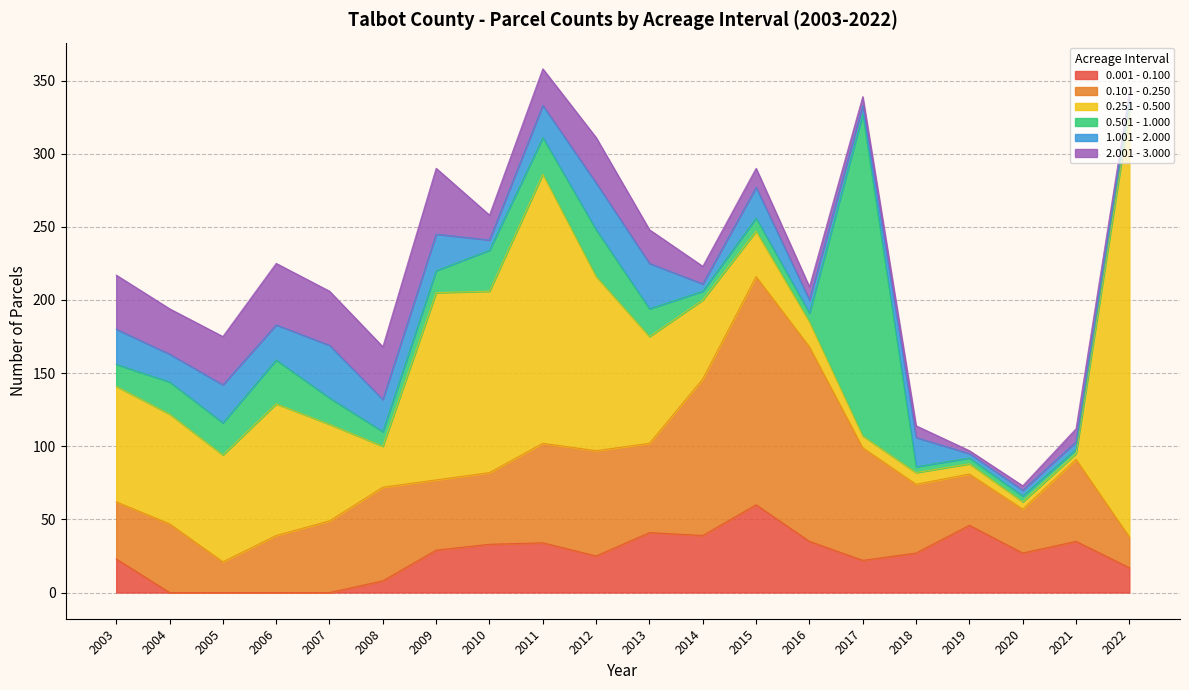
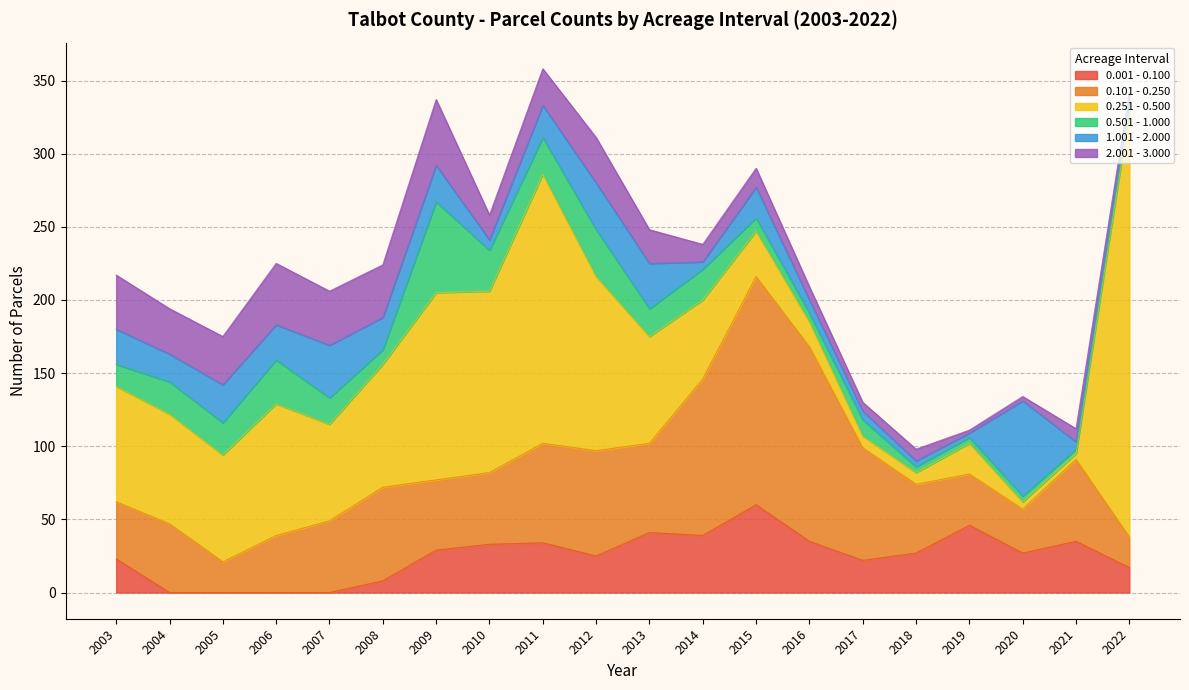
  {
    "0.251 - 0.500": {
      "2003": 79,
      "2004": 75,
      "2005": 73,
      "2006": 90,
      "2007": 66,
-     "2008": 28,
+     "2008": 84,
      "2009": 128,
      "2010": 124,
      "2011": 184,
      "2012": 119,
      "2013": 73,
      "2014": 54,
      "2015": 31,
      "2016": 17,
      "2017": 8,
      "2018": 8,
-     "2019": 7,
+     "2019": 21,
      "2020": 5,
      "2021": 4
    },
    "0.501 - 1.000": {
      "2003": 15,
      "2004": 22,
      "2005": 22,
      "2006": 30,
      "2007": 18,
      "2008": 10,
-     "2009": 15,
+     "2009": 62,
      "2010": 28,
      "2011": 25,
      "2012": 32,
      "2013": 19,
-     "2014": 6,
+     "2014": 21,
      "2015": 9,
      "2016": 6,
-     "2017": 220,
+     "2017": 11,
      "2018": 4,
      "2019": 4,
      "2020": 4,
      "2021": 3
    },
    "1.001 - 2.000": {
      "2003": 24,
      "2004": 19,
      "2005": 26,
      "2006": 24,
      "2007": 36,
      "2008": 22,
      "2009": 25,
      "2010": 7,
      "2011": 22,
      "2012": 32,
      "2013": 31,
      "2014": 5,
      "2015": 21,
      "2016": 9,
      "2017": 6,
-     "2018": 20,
+     "2018": 4,
      "2019": 3,
-     "2020": 4,
+     "2020": 65,
      "2021": 5
    },
    "2.001 - 3.000": {
      "2003": 37,
      "2004": 31,
      "2005": 33,
      "2006": 42,
      "2007": 37,
      "2008": 36,
      "2009": 45,
      "2010": 17,
      "2011": 25,
      "2012": 31,
      "2013": 23,
      "2014": 12,
      "2015": 13,
      "2016": 9,
      "2017": 6,
      "2018": 8,
      "2019": 2,
      "2020": 3,
      "2021": 9
    }
  }
